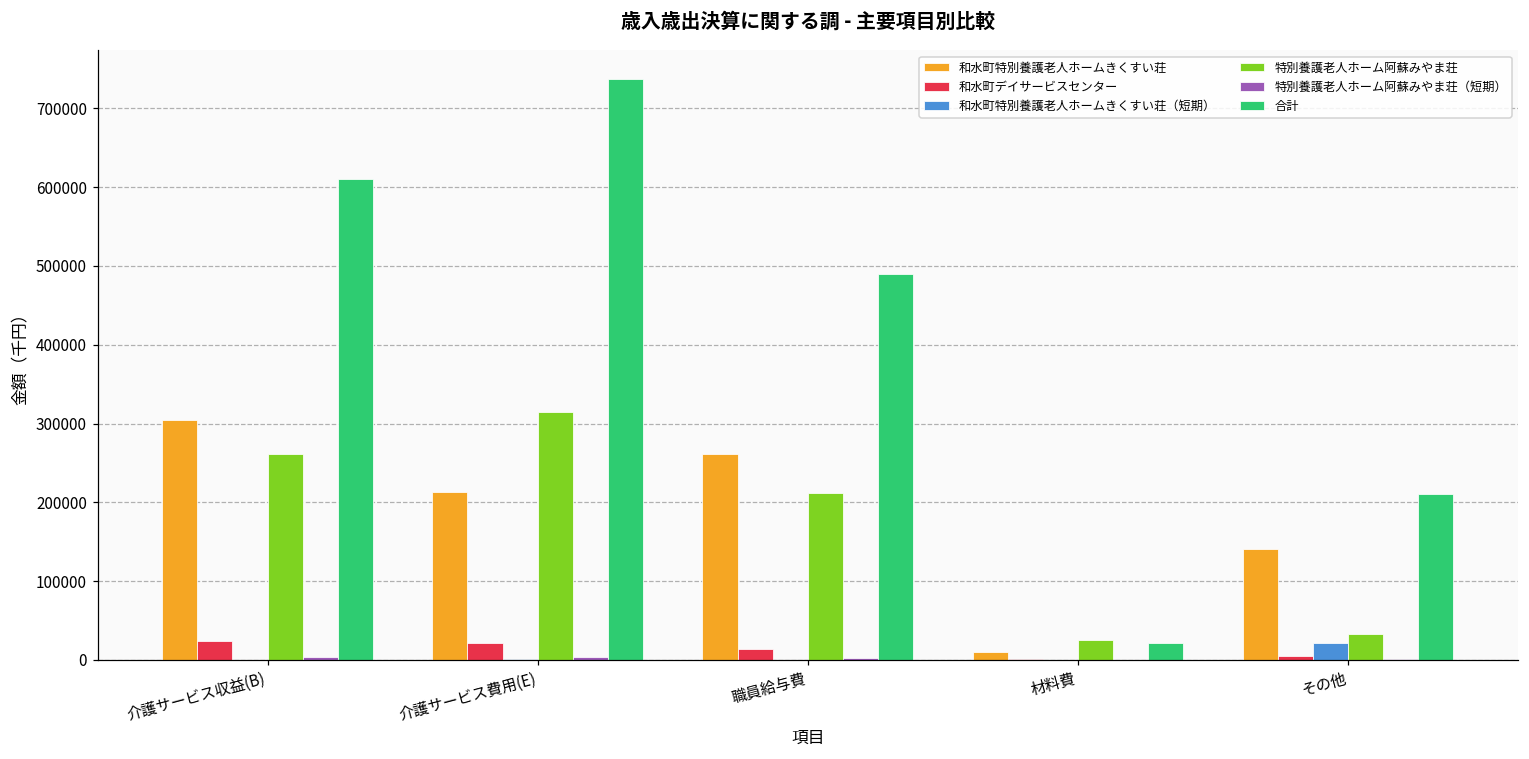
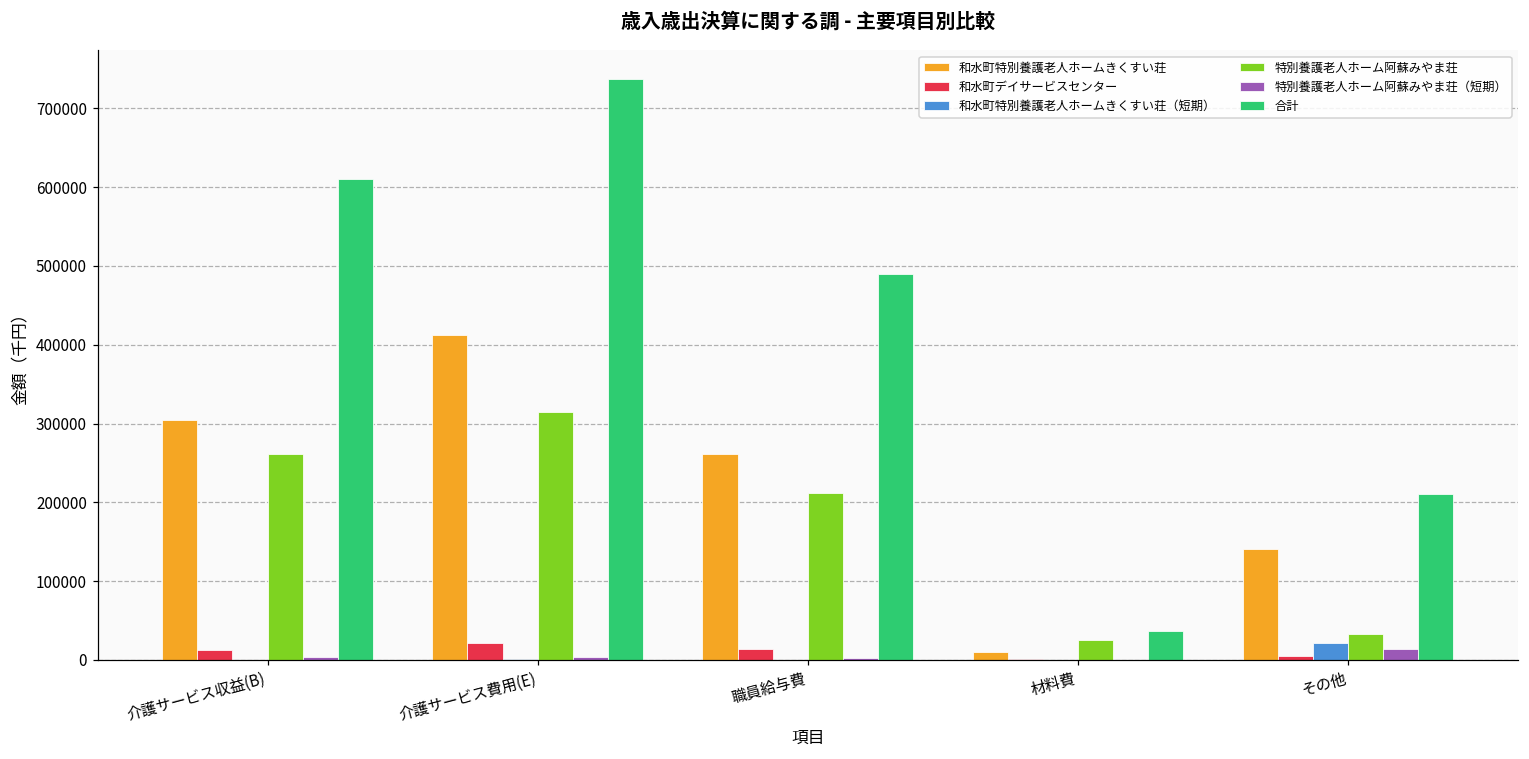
  {
    "和水町特別養護老人ホームきくすい荘": {
      "介護サービス収益(B)": 310000,
-     "介護サービス費用(E)": 210000,
+     "介護サービス費用(E)": 410000,
      "職員給与費": 260000,
      "材料費": 10000,
      "その他": 140000
    },
    "和水町デイサービスセンター": {
-     "介護サービス収益(B)": 20000,
+     "介護サービス収益(B)": 10000,
      "介護サービス費用(E)": 20000,
      "職員給与費": 10000,
      "その他": 10000
    },
    "和水町特別養護老人ホームきくすい荘（短期）": {
      "その他": 20000
    },
    "特別養護老人ホーム阿蘇みやま荘": {
      "介護サービス収益(B)": 260000,
      "介護サービス費用(E)": 310000,
      "職員給与費": 210000,
      "材料費": 20000,
      "その他": 30000
    },
    "特別養護老人ホーム阿蘇みやま荘（短期）": {
      "介護サービス収益(B)": 0,
      "介護サービス費用(E)": 0,
-     "その他": 0
+     "その他": 10000
    },
    "合計": {
      "介護サービス収益(B)": 610000,
      "介護サービス費用(E)": 740000,
      "職員給与費": 490000,
-     "材料費": 20000,
+     "材料費": 40000,
      "その他": 210000
    }
  }
